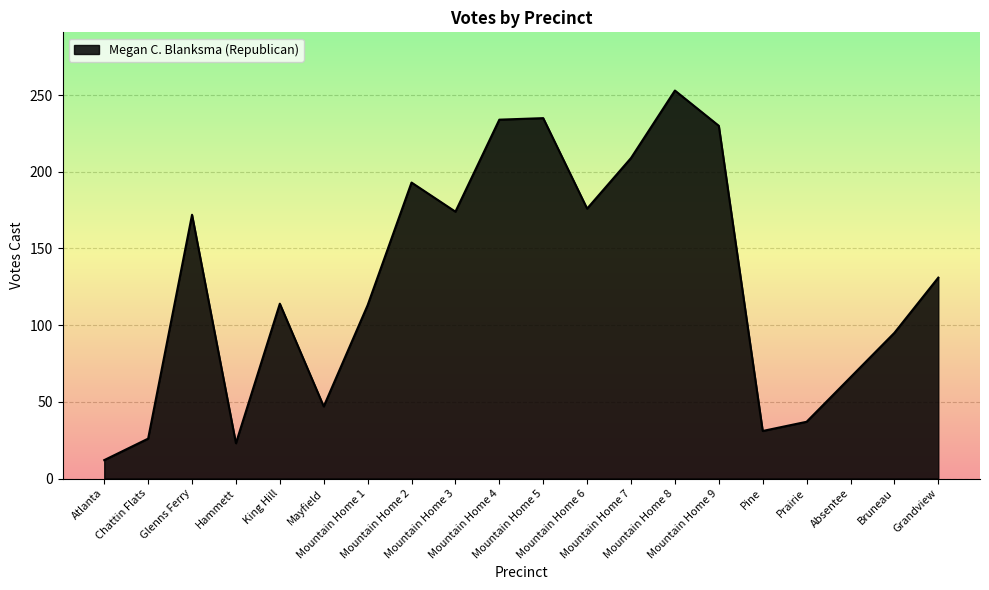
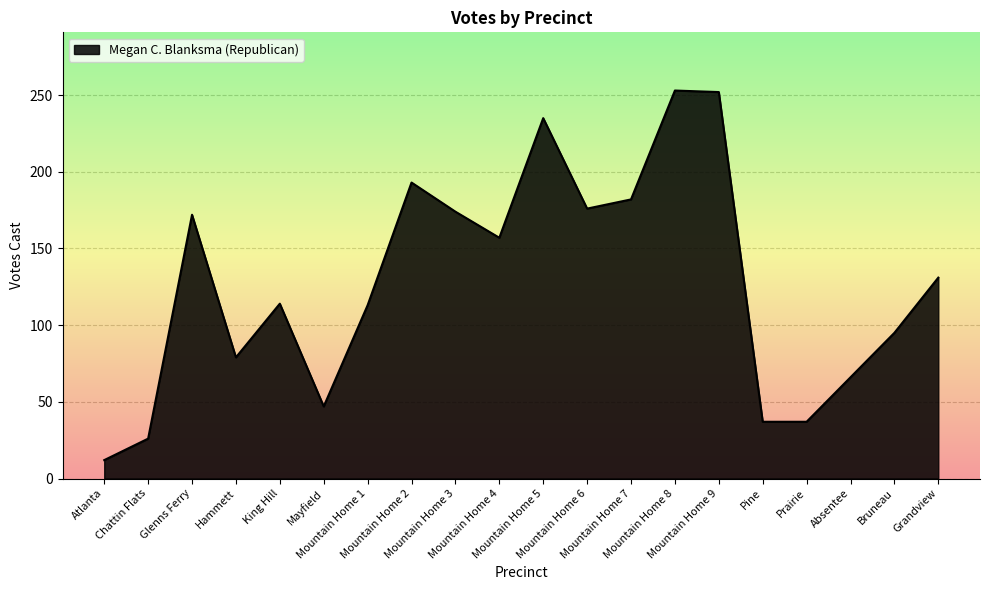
  {
    "Atlanta": 12,
    "Chattin Flats": 26,
    "Glenns Ferry": 172,
-   "Hammett": 23,
+   "Hammett": 79,
    "King Hill": 114,
    "Mayfield": 47,
    "Mountain Home 1": 113,
    "Mountain Home 2": 193,
    "Mountain Home 3": 174,
-   "Mountain Home 4": 234,
+   "Mountain Home 4": 157,
    "Mountain Home 5": 235,
    "Mountain Home 6": 176,
-   "Mountain Home 7": 209,
+   "Mountain Home 7": 182,
    "Mountain Home 8": 253,
-   "Mountain Home 9": 230,
-   "Pine": 31,
+   "Mountain Home 9": 252,
+   "Pine": 37,
    "Prairie": 37,
    "Absentee": 66,
    "Bruneau": 95,
    "Grandview": 131
  }
